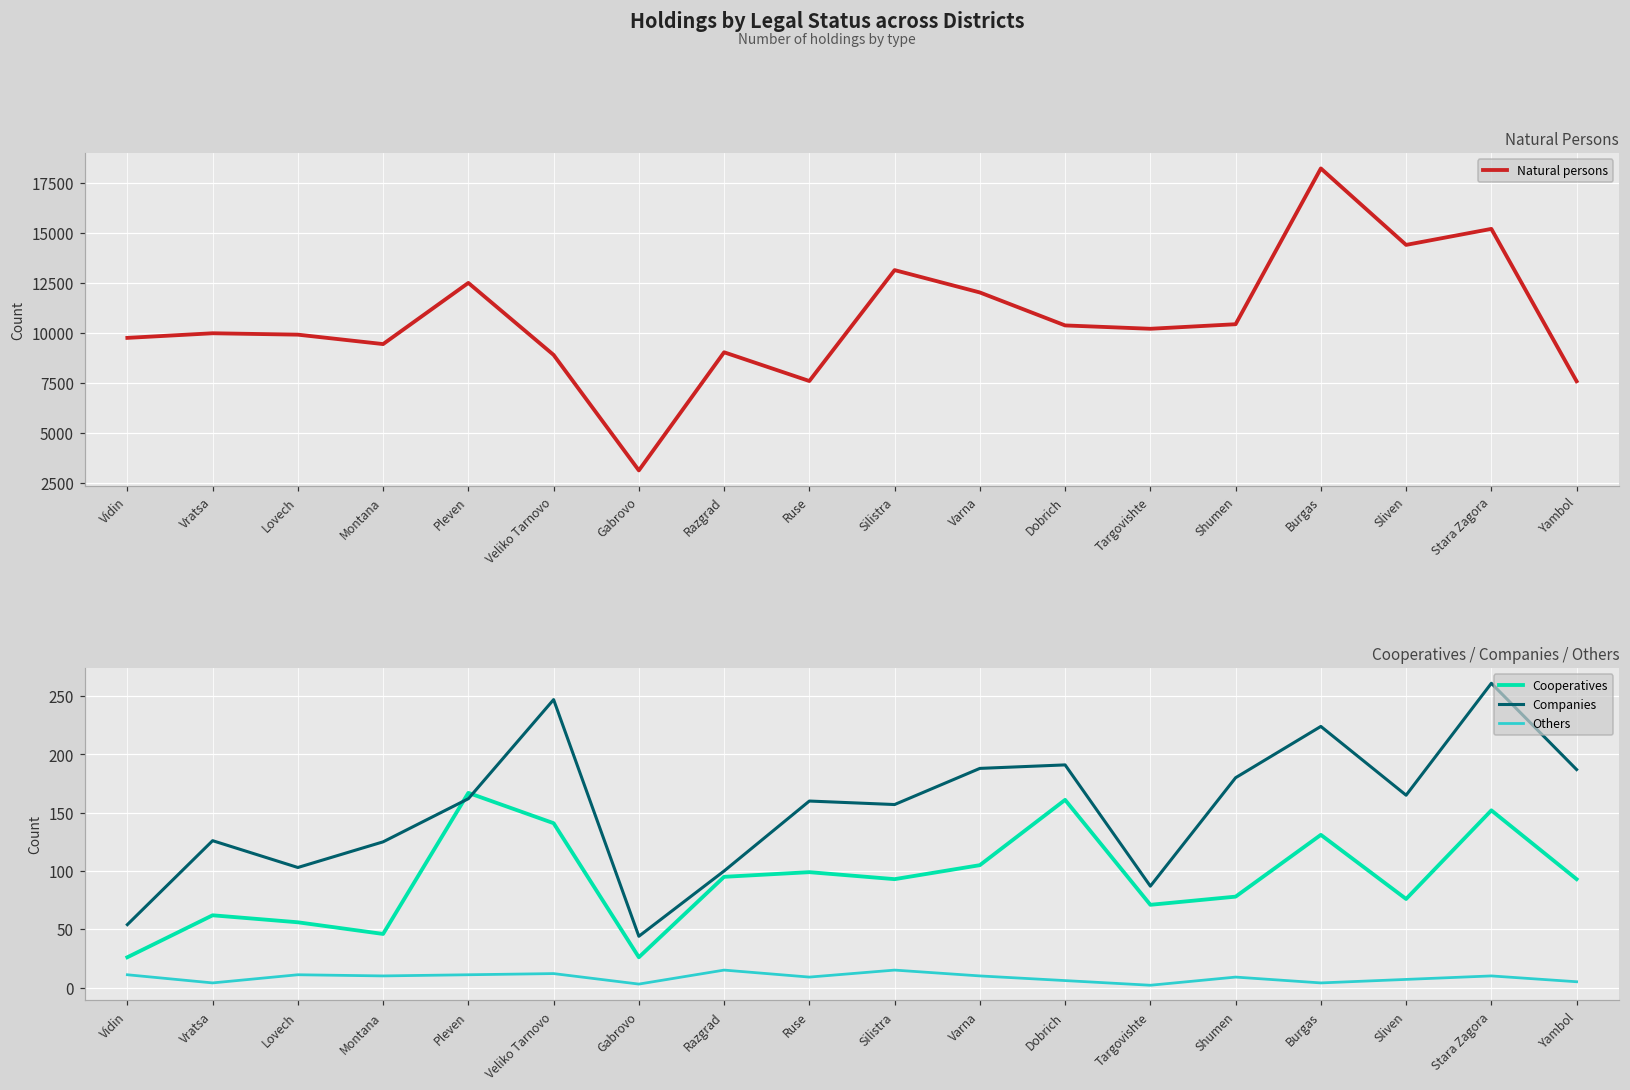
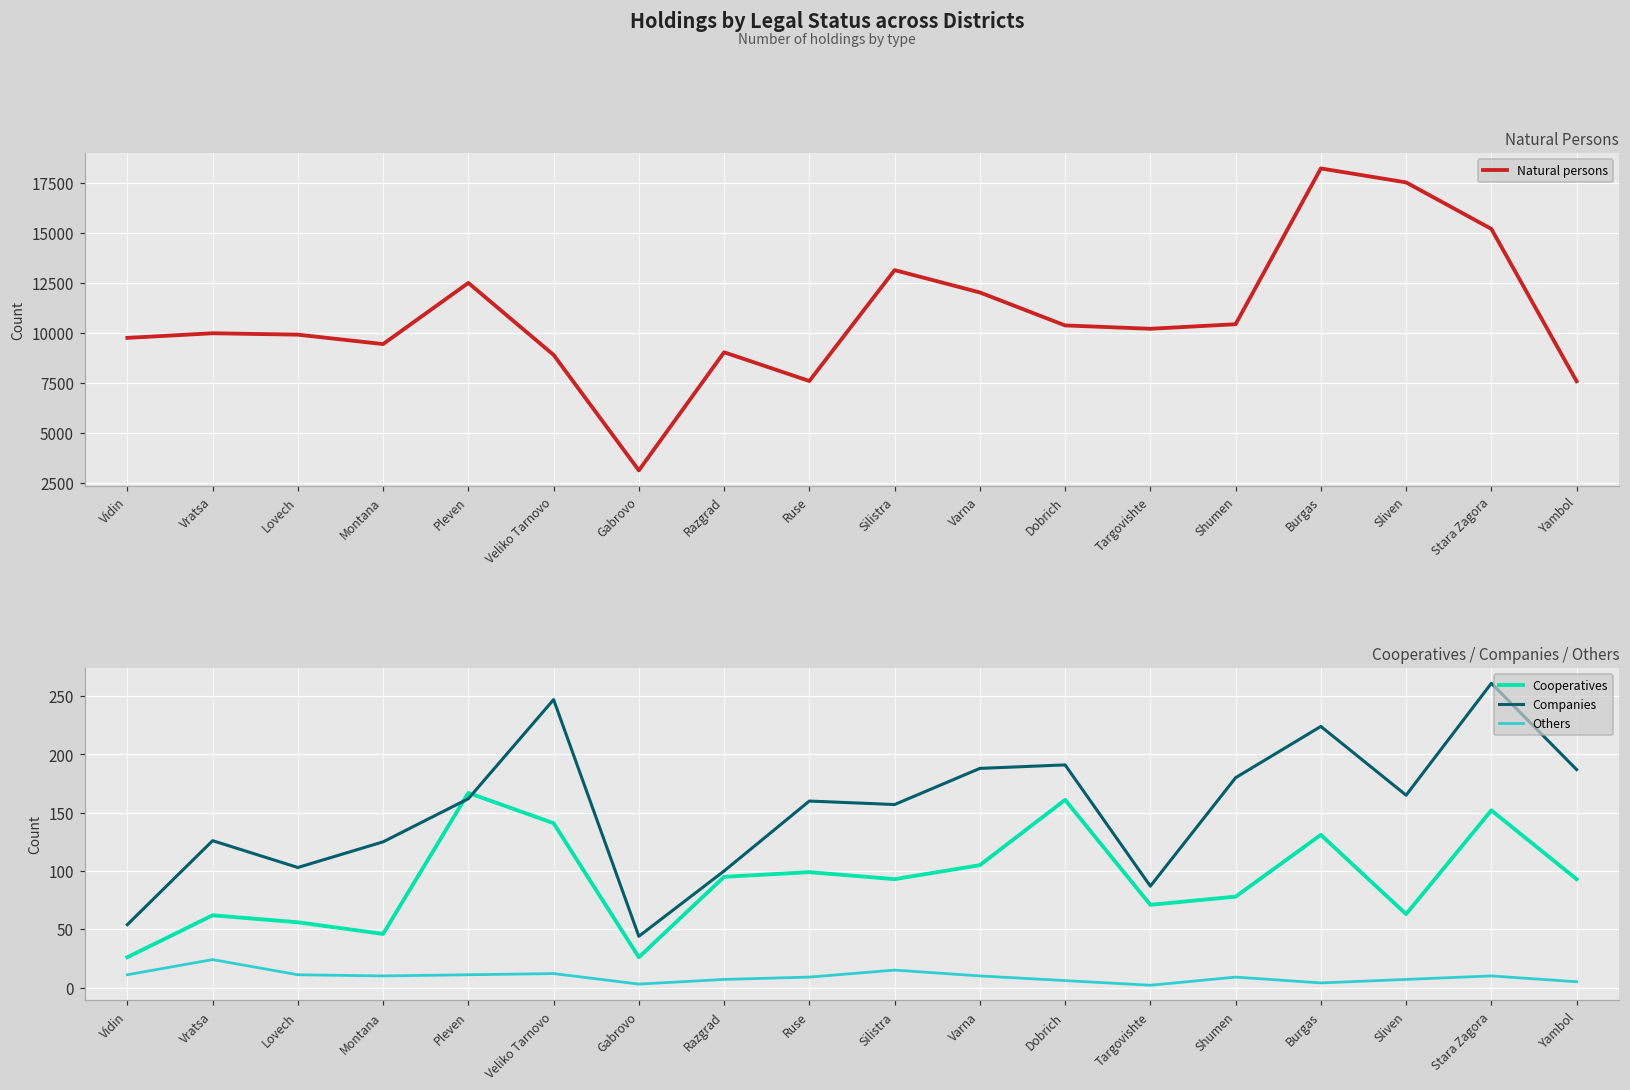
  {
    "Natural Persons": {
      "Vidin": 9800,
      "Vratsa": 10000,
      "Lovech": 9900,
      "Montana": 9500,
      "Pleven": 12500,
      "Veliko Tarnovo": 8900,
      "Gabrovo": 3100,
      "Razgrad": 9000,
      "Ruse": 7600,
      "Silistra": 13200,
      "Varna": 12000,
      "Dobrich": 10400,
      "Targovishte": 10200,
      "Shumen": 10500,
      "Burgas": 18200,
-     "Sliven": 14400,
+     "Sliven": 17500,
      "Stara Zagora": 15200,
      "Yambol": 7600
    },
    "Cooperatives / Companies / Others": {
      "Cooperatives": {
        "Vidin": 26,
        "Vratsa": 62,
        "Lovech": 56,
        "Montana": 46,
        "Pleven": 167,
        "Veliko Tarnovo": 141,
        "Gabrovo": 26,
        "Razgrad": 95,
        "Ruse": 99,
        "Silistra": 93,
        "Varna": 105,
        "Dobrich": 161,
        "Targovishte": 71,
        "Shumen": 78,
        "Burgas": 131,
-       "Sliven": 76,
+       "Sliven": 63,
        "Stara Zagora": 152,
        "Yambol": 93
      },
      "Companies": {
        "Vidin": 54,
        "Vratsa": 126,
        "Lovech": 103,
        "Montana": 125,
        "Pleven": 162,
        "Veliko Tarnovo": 247,
        "Gabrovo": 44,
        "Razgrad": 100,
        "Ruse": 160,
        "Silistra": 157,
        "Varna": 188,
        "Dobrich": 191,
        "Targovishte": 87,
        "Shumen": 180,
        "Burgas": 224,
        "Sliven": 165,
        "Stara Zagora": 261,
        "Yambol": 187
      },
      "Others": {
        "Vidin": 11,
-       "Vratsa": 4,
+       "Vratsa": 24,
        "Lovech": 11,
        "Montana": 10,
        "Pleven": 11,
        "Veliko Tarnovo": 12,
        "Gabrovo": 3,
-       "Razgrad": 15,
+       "Razgrad": 7,
        "Ruse": 9,
        "Silistra": 15,
        "Varna": 10,
        "Dobrich": 6,
        "Targovishte": 2,
        "Shumen": 9,
        "Burgas": 4,
        "Sliven": 7,
        "Stara Zagora": 10,
        "Yambol": 5
      }
    }
  }
